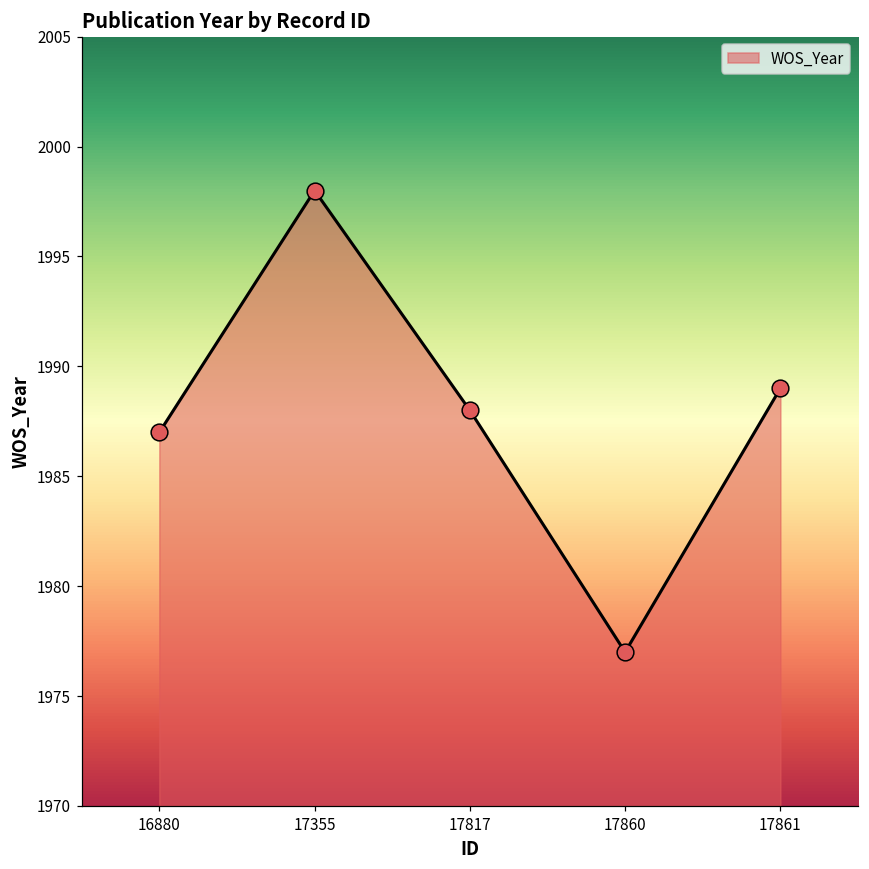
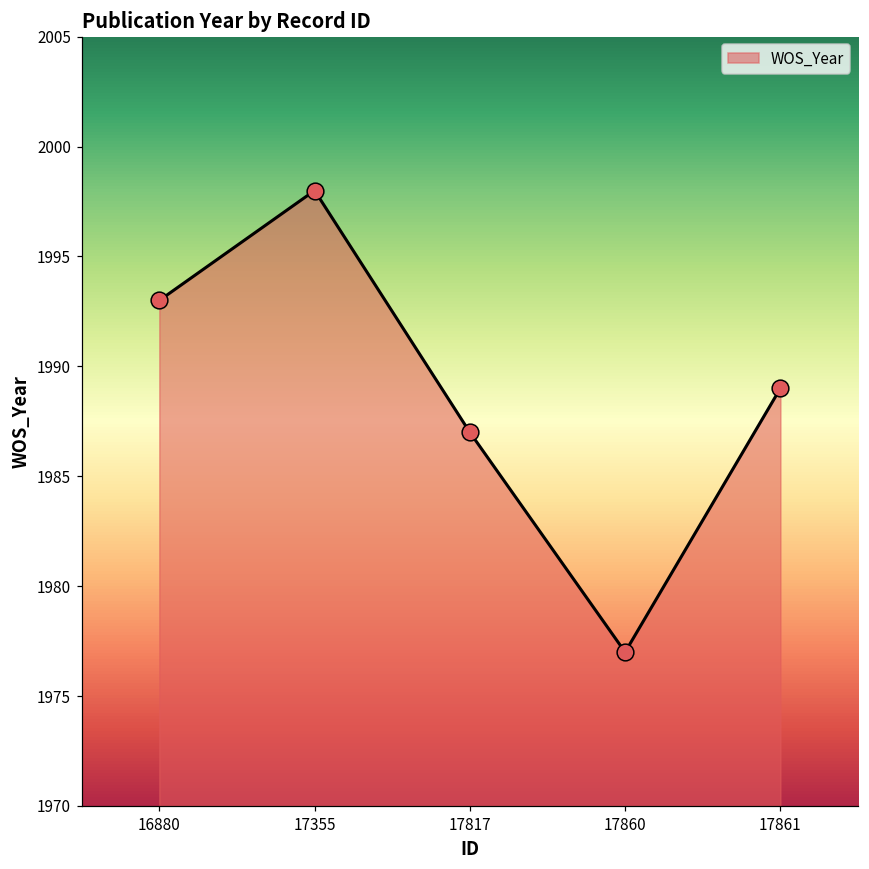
  {
-   "16880": 1987,
+   "16880": 1993,
    "17355": 1998,
-   "17817": 1988,
+   "17817": 1987,
    "17860": 1977,
    "17861": 1989
  }
